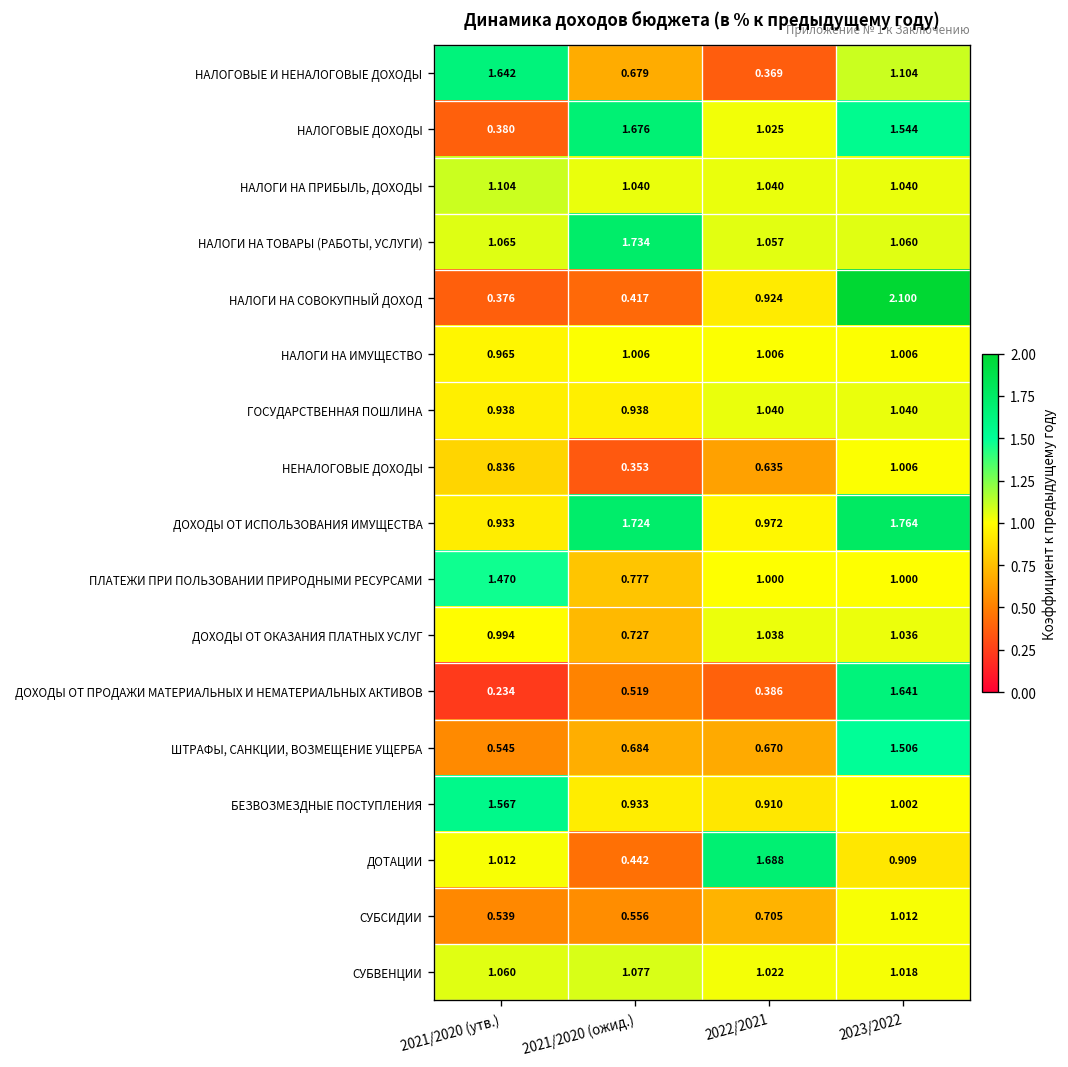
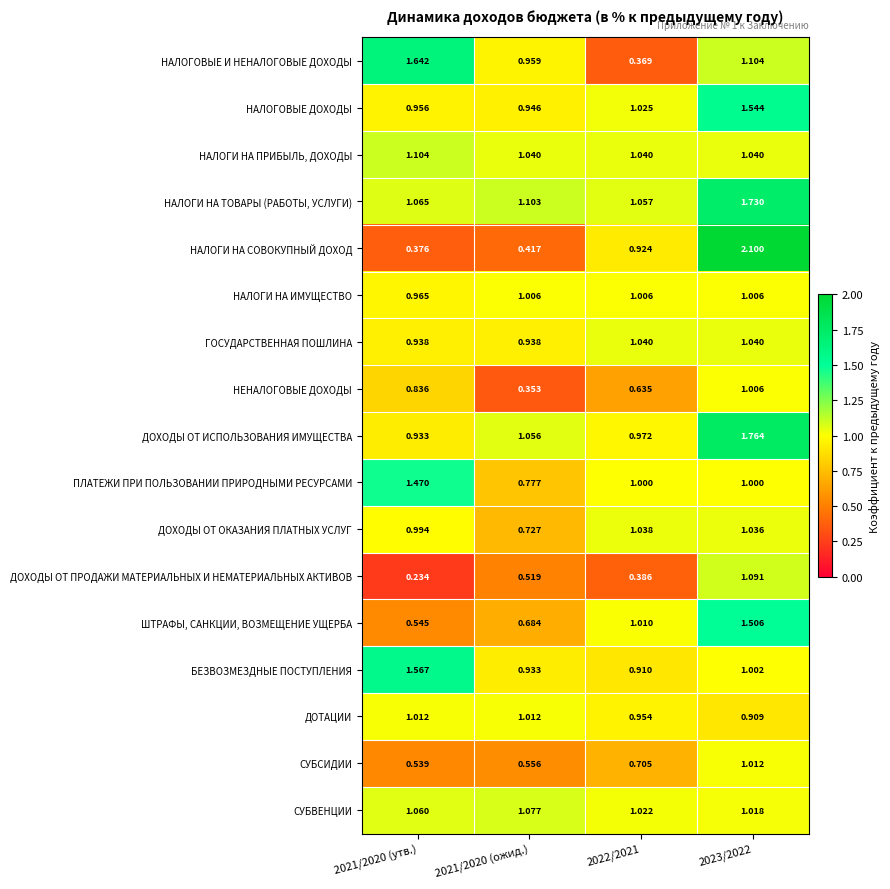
  {
    "НАЛОГОВЫЕ И НЕНАЛОГОВЫЕ ДОХОДЫ": {
      "2021/2020 (утв.)": 1.642,
-     "2021/2020 (ожид.)": 0.679,
+     "2021/2020 (ожид.)": 0.959,
      "2022/2021": 0.369,
      "2023/2022": 1.104
    },
    "НАЛОГОВЫЕ ДОХОДЫ": {
-     "2021/2020 (утв.)": 0.380,
-     "2021/2020 (ожид.)": 1.676,
+     "2021/2020 (утв.)": 0.956,
+     "2021/2020 (ожид.)": 0.946,
      "2022/2021": 1.025,
      "2023/2022": 1.544
    },
    "НАЛОГИ НА ПРИБЫЛЬ, ДОХОДЫ": {
      "2021/2020 (утв.)": 1.104,
      "2021/2020 (ожид.)": 1.040,
      "2022/2021": 1.040,
      "2023/2022": 1.040
    },
    "НАЛОГИ НА ТОВАРЫ (РАБОТЫ, УСЛУГИ)": {
      "2021/2020 (утв.)": 1.065,
-     "2021/2020 (ожид.)": 1.734,
+     "2021/2020 (ожид.)": 1.103,
      "2022/2021": 1.057,
-     "2023/2022": 1.060
+     "2023/2022": 1.730
    },
    "НАЛОГИ НА СОВОКУПНЫЙ ДОХОД": {
      "2021/2020 (утв.)": 0.376,
      "2021/2020 (ожид.)": 0.417,
      "2022/2021": 0.924,
      "2023/2022": 2.100
    },
    "НАЛОГИ НА ИМУЩЕСТВО": {
      "2021/2020 (утв.)": 0.965,
      "2021/2020 (ожид.)": 1.006,
      "2022/2021": 1.006,
      "2023/2022": 1.006
    },
    "ГОСУДАРСТВЕННАЯ ПОШЛИНА": {
      "2021/2020 (утв.)": 0.938,
      "2021/2020 (ожид.)": 0.938,
      "2022/2021": 1.040,
      "2023/2022": 1.040
    },
    "НЕНАЛОГОВЫЕ ДОХОДЫ": {
      "2021/2020 (утв.)": 0.836,
      "2021/2020 (ожид.)": 0.353,
      "2022/2021": 0.635,
      "2023/2022": 1.006
    },
    "ДОХОДЫ ОТ ИСПОЛЬЗОВАНИЯ ИМУЩЕСТВА": {
      "2021/2020 (утв.)": 0.933,
-     "2021/2020 (ожид.)": 1.724,
+     "2021/2020 (ожид.)": 1.056,
      "2022/2021": 0.972,
      "2023/2022": 1.764
    },
    "ПЛАТЕЖИ ПРИ ПОЛЬЗОВАНИИ ПРИРОДНЫМИ РЕСУРСАМИ": {
      "2021/2020 (утв.)": 1.470,
      "2021/2020 (ожид.)": 0.777,
      "2022/2021": 1.000,
      "2023/2022": 1.000
    },
    "ДОХОДЫ ОТ ОКАЗАНИЯ ПЛАТНЫХ УСЛУГ": {
      "2021/2020 (утв.)": 0.994,
      "2021/2020 (ожид.)": 0.727,
      "2022/2021": 1.038,
      "2023/2022": 1.036
    },
    "ДОХОДЫ ОТ ПРОДАЖИ МАТЕРИАЛЬНЫХ И НЕМАТЕРИАЛЬНЫХ АКТИВОВ": {
      "2021/2020 (утв.)": 0.234,
      "2021/2020 (ожид.)": 0.519,
      "2022/2021": 0.386,
-     "2023/2022": 1.641
+     "2023/2022": 1.091
    },
    "ШТРАФЫ, САНКЦИИ, ВОЗМЕЩЕНИЕ УЩЕРБА": {
      "2021/2020 (утв.)": 0.545,
      "2021/2020 (ожид.)": 0.684,
-     "2022/2021": 0.670,
+     "2022/2021": 1.010,
      "2023/2022": 1.506
    },
    "БЕЗВОЗМЕЗДНЫЕ ПОСТУПЛЕНИЯ": {
      "2021/2020 (утв.)": 1.567,
      "2021/2020 (ожид.)": 0.933,
      "2022/2021": 0.910,
      "2023/2022": 1.002
    },
    "ДОТАЦИИ": {
      "2021/2020 (утв.)": 1.012,
-     "2021/2020 (ожид.)": 0.442,
-     "2022/2021": 1.688,
+     "2021/2020 (ожид.)": 1.012,
+     "2022/2021": 0.954,
      "2023/2022": 0.909
    },
    "СУБСИДИИ": {
      "2021/2020 (утв.)": 0.539,
      "2021/2020 (ожид.)": 0.556,
      "2022/2021": 0.705,
      "2023/2022": 1.012
    },
    "СУБВЕНЦИИ": {
      "2021/2020 (утв.)": 1.060,
      "2021/2020 (ожид.)": 1.077,
      "2022/2021": 1.022,
      "2023/2022": 1.018
    }
  }
